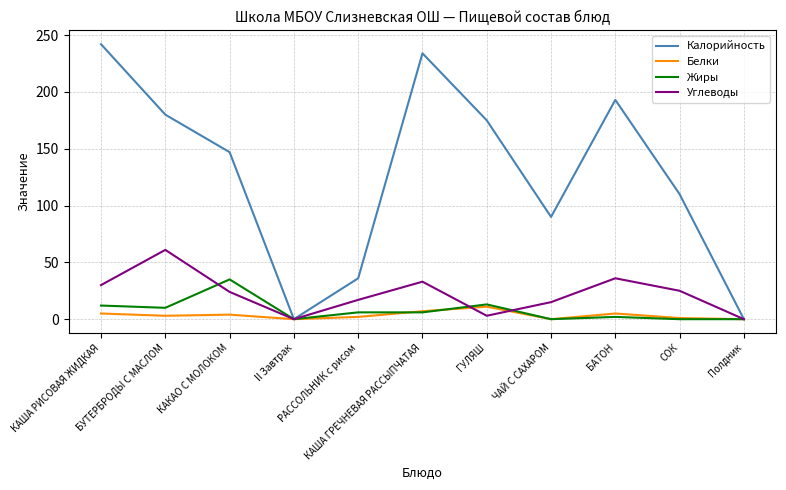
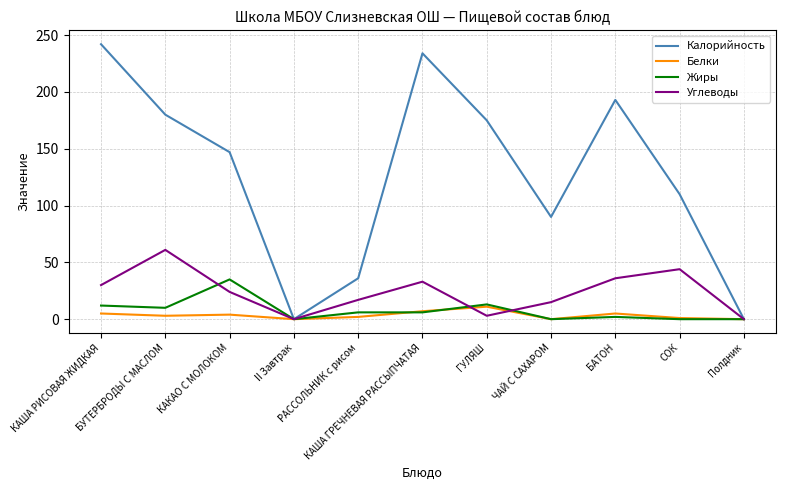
  {
    "Калорийность": {
      "КАША РИСОВАЯ ЖИДКАЯ": 242,
      "БУТЕРБРОДЫ С МАСЛОМ": 180,
      "КАКАО С МОЛОКОМ": 147,
      "РАССОЛЬНИК с рисом": 36,
      "КАША ГРЕЧНЕВАЯ РАССЫПЧАТАЯ": 234,
      "ГУЛЯШ": 175,
      "ЧАЙ С САХАРОМ": 90,
      "БАТОН": 193,
      "СОК": 110
    },
    "Белки": {
      "КАША РИСОВАЯ ЖИДКАЯ": 5,
      "БУТЕРБРОДЫ С МАСЛОМ": 3,
      "КАКАО С МОЛОКОМ": 4,
      "РАССОЛЬНИК с рисом": 2,
      "БАТОН": 5
    },
    "Жиры": {
      "КАША РИСОВАЯ ЖИДКАЯ": 12,
      "БУТЕРБРОДЫ С МАСЛОМ": 10,
      "КАКАО С МОЛОКОМ": 35,
      "РАССОЛЬНИК с рисом": 6,
      "БАТОН": 2
    },
    "Углеводы": {
      "КАША РИСОВАЯ ЖИДКАЯ": 30,
      "БУТЕРБРОДЫ С МАСЛОМ": 61,
      "КАКАО С МОЛОКОМ": 24,
      "РАССОЛЬНИК с рисом": 17,
      "КАША ГРЕЧНЕВАЯ РАССЫПЧАТАЯ": 33,
      "ГУЛЯШ": 3,
      "ЧАЙ С САХАРОМ": 15,
      "БАТОН": 36,
-     "СОК": 25
+     "СОК": 44
    }
  }
